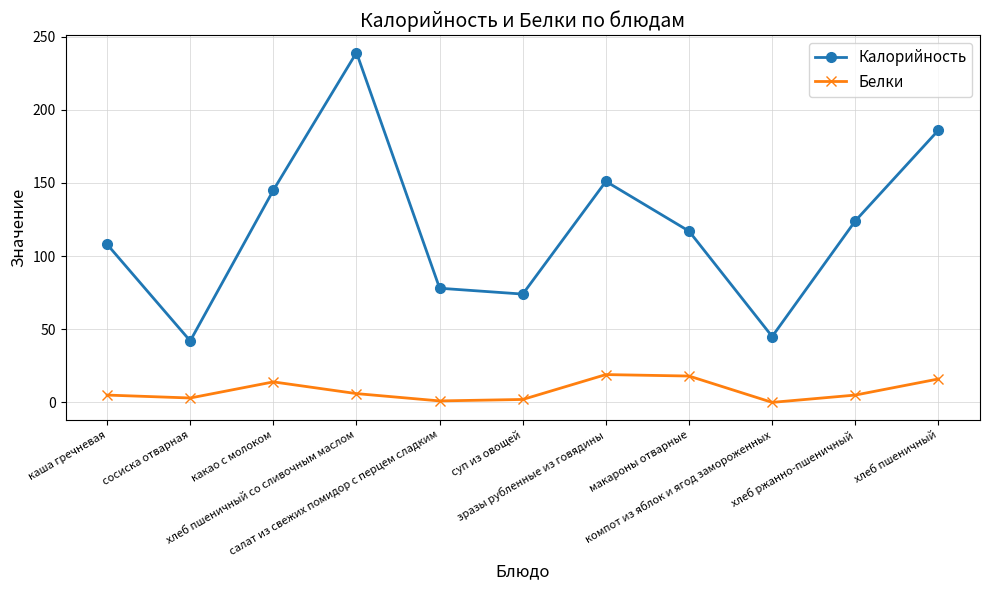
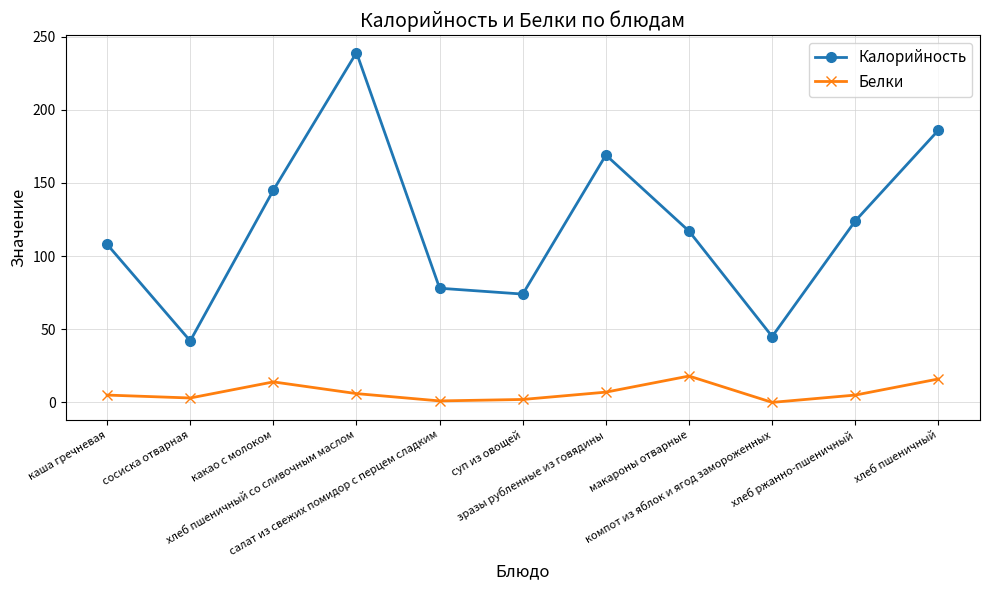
  {
    "Калорийность": {
      "каша гречневая": 108,
      "сосиска отварная": 42,
      "какао с молоком": 145,
      "хлеб пшеничный со сливочным маслом": 239,
      "салат из свежих помидор с перцем сладким": 78,
      "суп из овощей": 74,
-     "зразы рубленные из говядины": 151,
+     "зразы рубленные из говядины": 169,
      "макароны отварные": 117,
      "компот из яблок и ягод замороженных": 45,
      "хлеб ржанно-пшеничный": 124,
      "хлеб пшеничный": 186
    },
    "Белки": {
      "каша гречневая": 5,
      "сосиска отварная": 3,
      "какао с молоком": 14,
      "хлеб пшеничный со сливочным маслом": 6,
      "салат из свежих помидор с перцем сладким": 1,
      "суп из овощей": 2,
-     "зразы рубленные из говядины": 19,
+     "зразы рубленные из говядины": 7,
      "макароны отварные": 18,
      "компот из яблок и ягод замороженных": 0,
      "хлеб ржанно-пшеничный": 5,
      "хлеб пшеничный": 16
    }
  }
